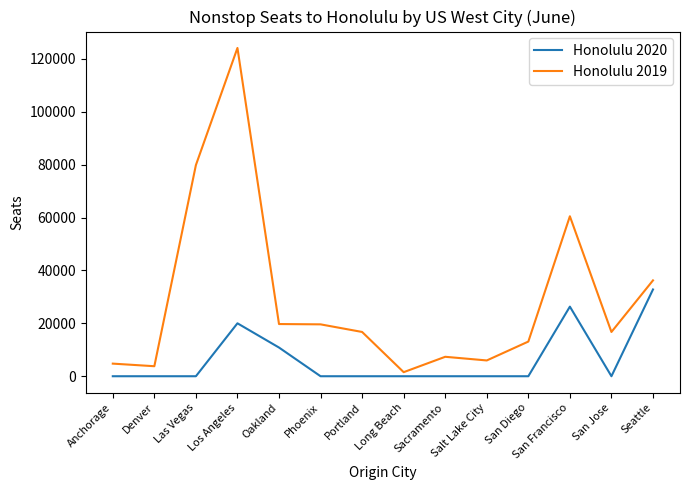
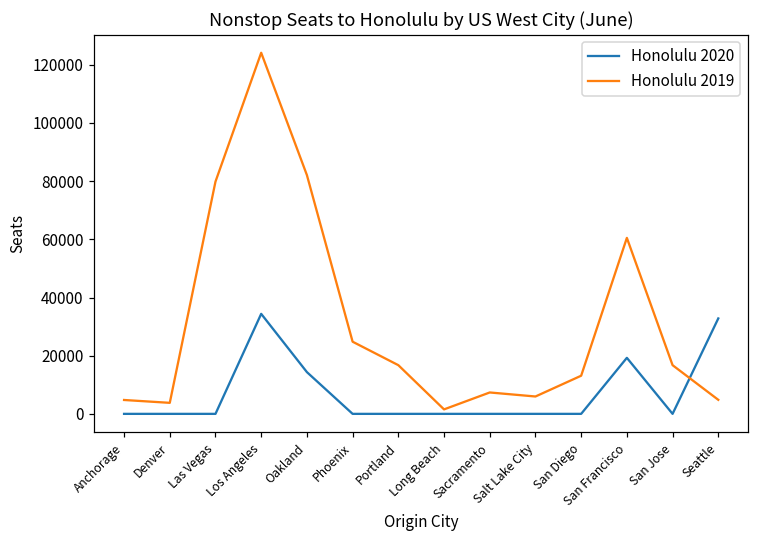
  {
    "Honolulu 2020": {
      "Anchorage": 0,
      "Denver": 0,
      "Las Vegas": 0,
-     "Los Angeles": 20000,
-     "Oakland": 11000,
+     "Los Angeles": 34000,
+     "Oakland": 14000,
      "Phoenix": 0,
      "Portland": 0,
      "Long Beach": 0,
      "Sacramento": 0,
      "Salt Lake City": 0,
      "San Diego": 0,
-     "San Francisco": 26000,
+     "San Francisco": 19000,
      "San Jose": 0,
      "Seattle": 33000
    },
    "Honolulu 2019": {
      "Anchorage": 5000,
      "Denver": 4000,
      "Las Vegas": 80000,
      "Los Angeles": 124000,
-     "Oakland": 20000,
-     "Phoenix": 20000,
+     "Oakland": 82000,
+     "Phoenix": 25000,
      "Portland": 17000,
      "Long Beach": 2000,
      "Sacramento": 7000,
      "Salt Lake City": 6000,
      "San Diego": 13000,
      "San Francisco": 60000,
      "San Jose": 17000,
-     "Seattle": 36000
+     "Seattle": 5000
    }
  }
